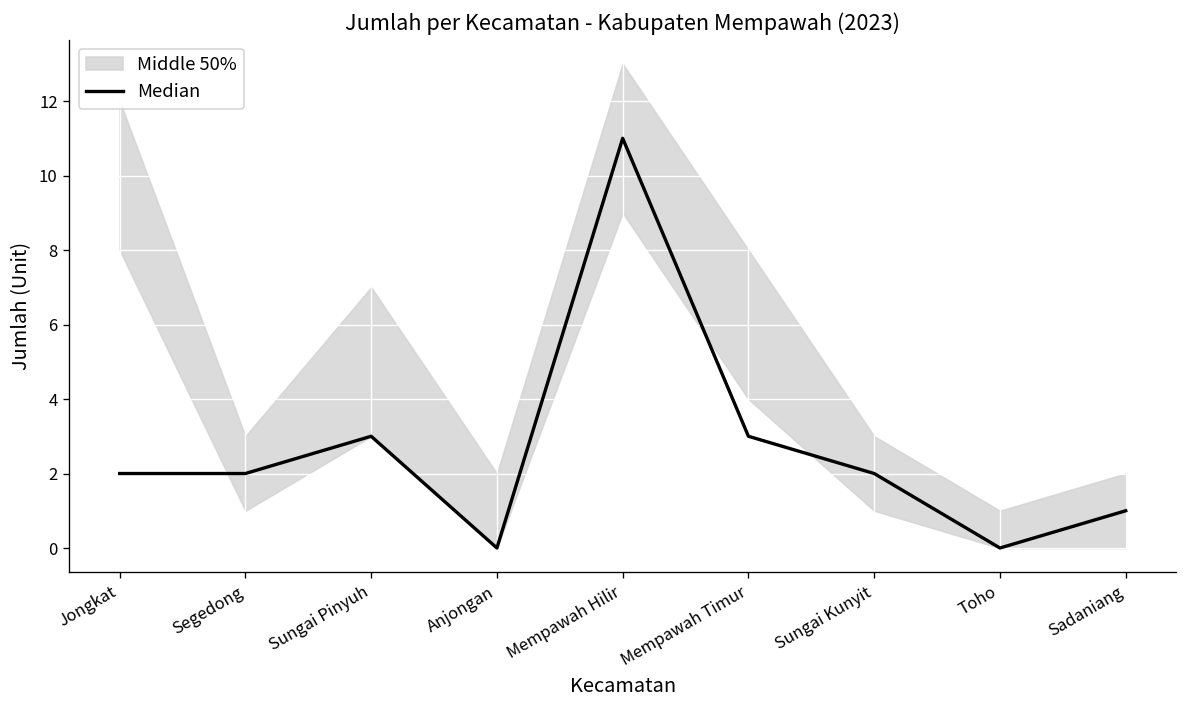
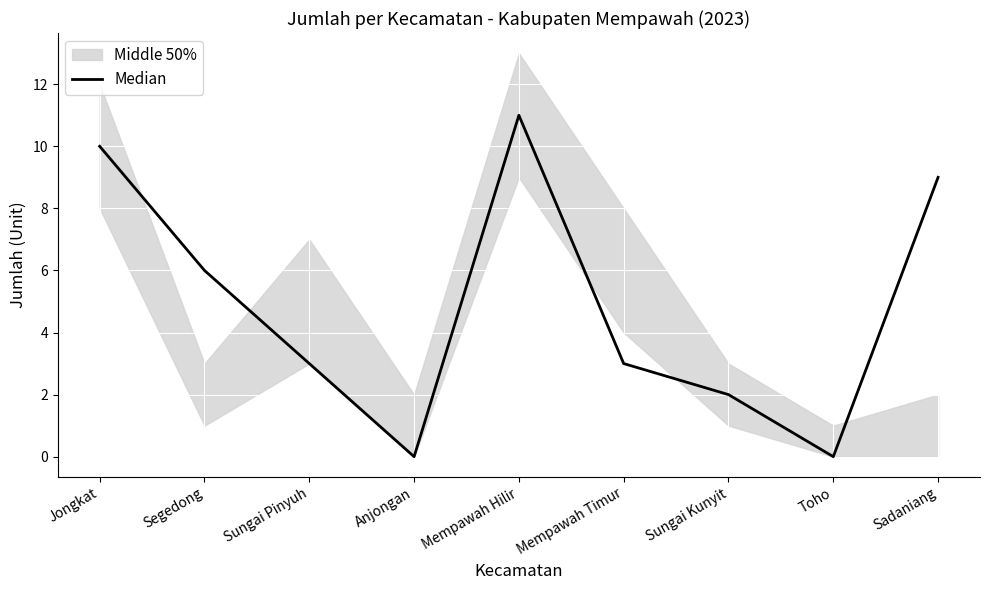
  {
    "Median": {
-     "Jongkat": 2,
-     "Segedong": 2,
+     "Jongkat": 10,
+     "Segedong": 6,
      "Sungai Pinyuh": 3,
      "Anjongan": 0,
      "Mempawah Hilir": 11,
      "Mempawah Timur": 3,
      "Sungai Kunyit": 2,
      "Toho": 0,
-     "Sadaniang": 1
+     "Sadaniang": 9
    }
  }
